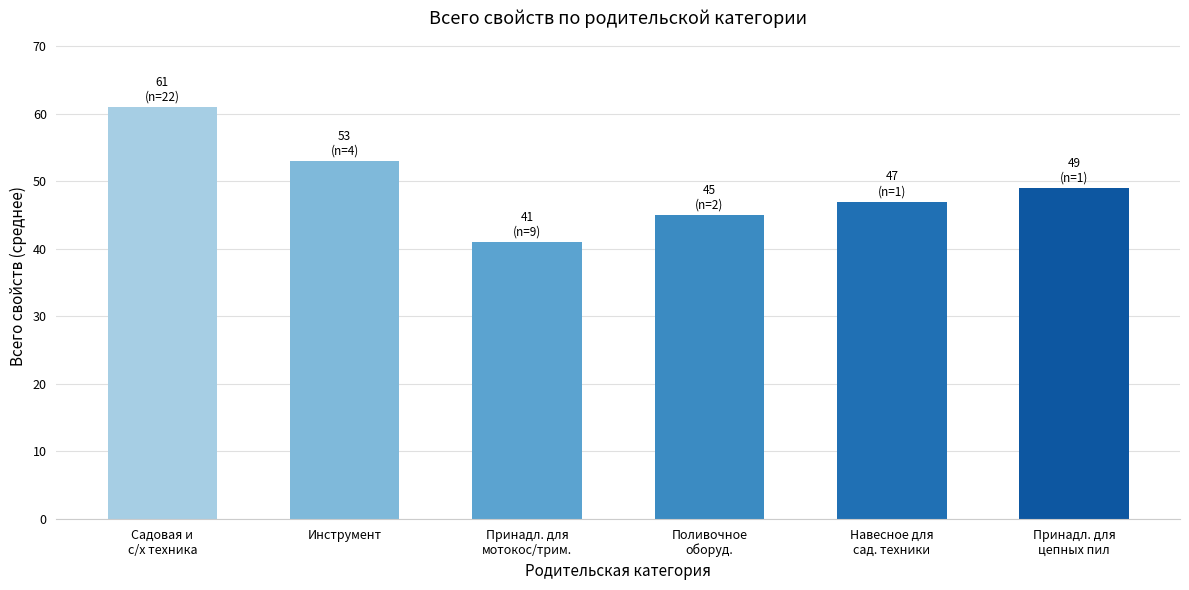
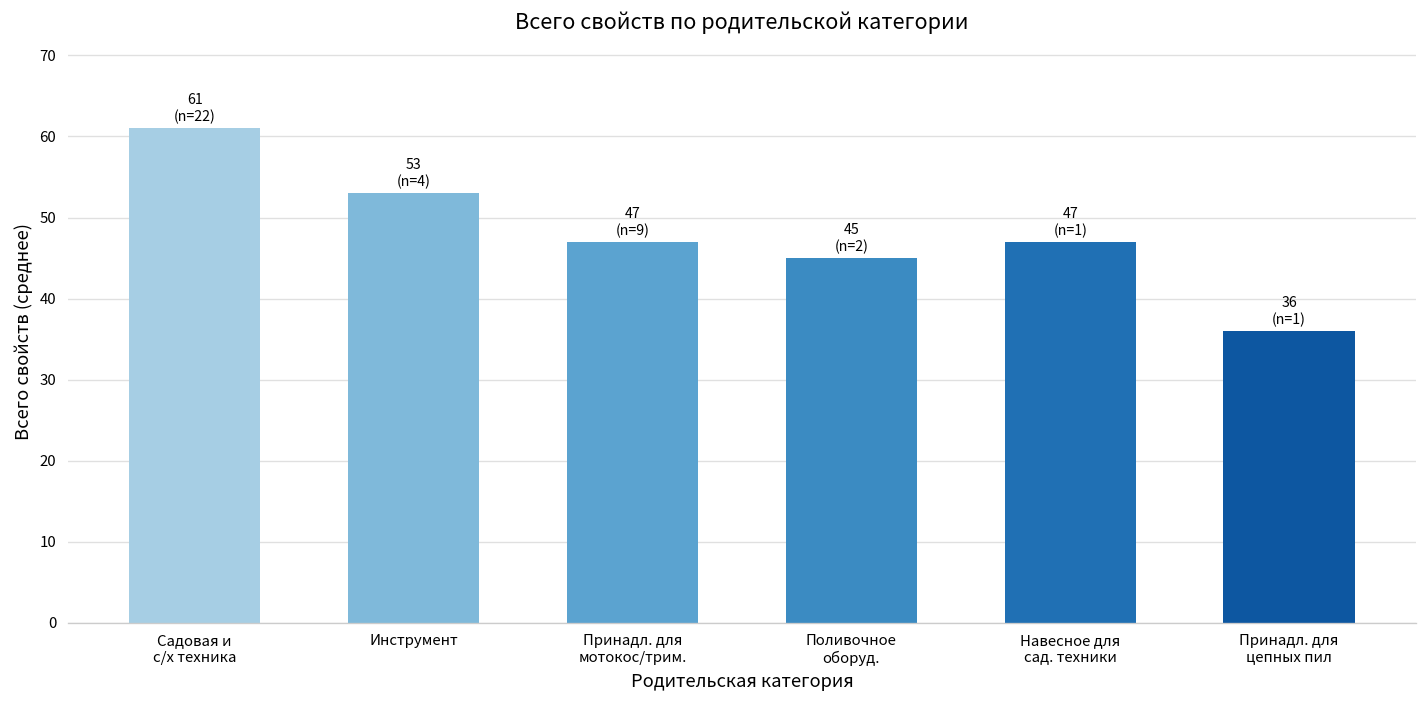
  {
    "Садовая и с/х техника": 61,
    "Инструмент": 53,
-   "Принадл. для мотокос/трим.": 41,
+   "Принадл. для мотокос/трим.": 47,
    "Поливочное оборуд.": 45,
    "Навесное для сад. техники": 47,
-   "Принадл. для цепных пил": 49
+   "Принадл. для цепных пил": 36
  }
